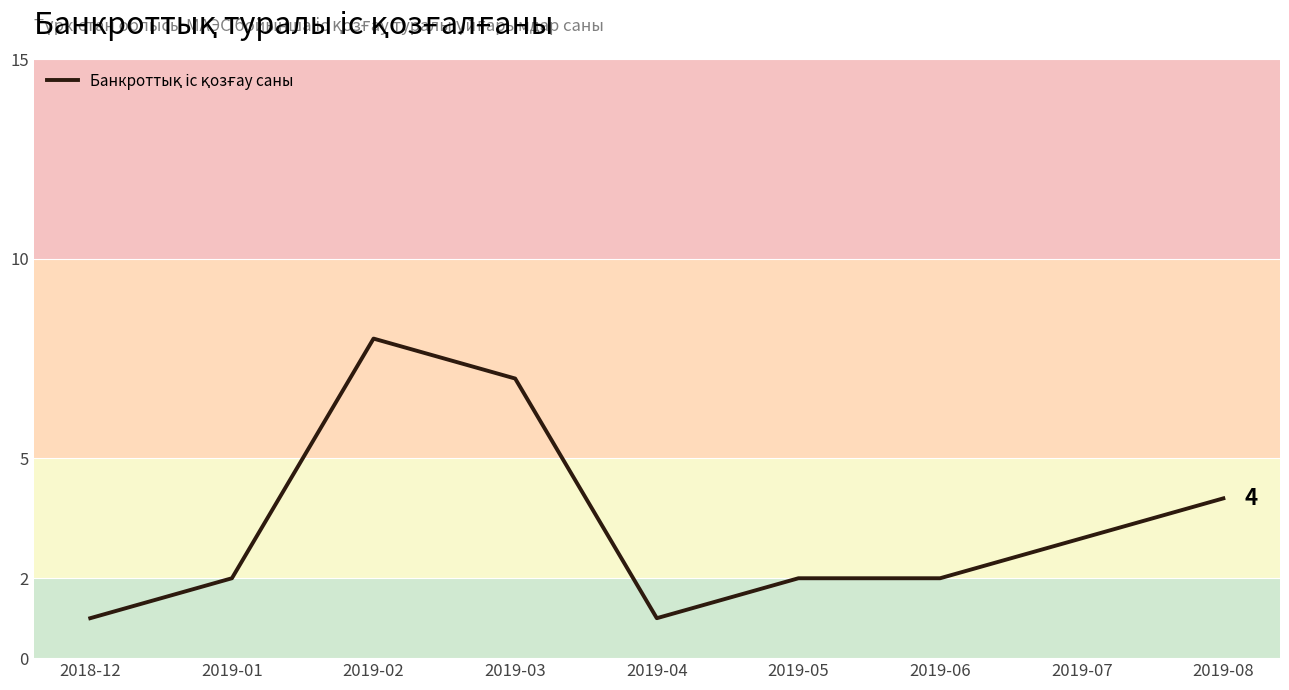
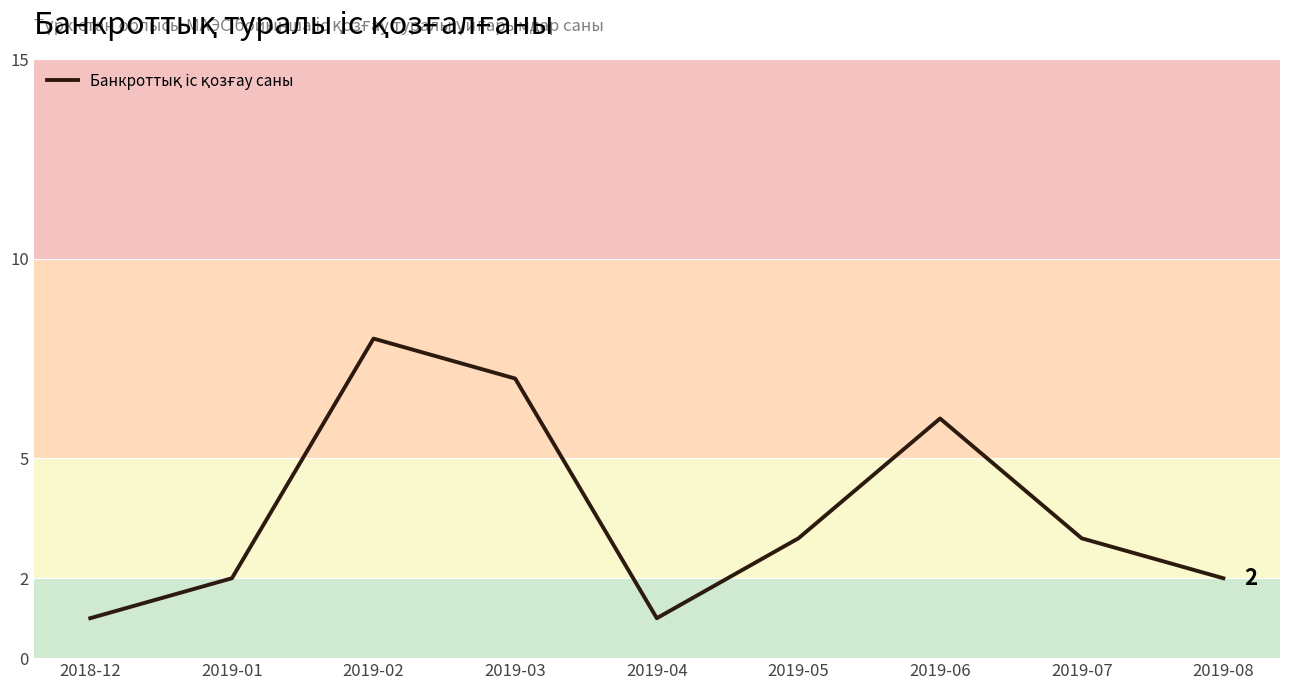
  {
-   "2019-05": 2,
-   "2019-06": 2,
-   "2019-08": 4
+   "2019-05": 3,
+   "2019-06": 6,
+   "2019-08": 2
  }
